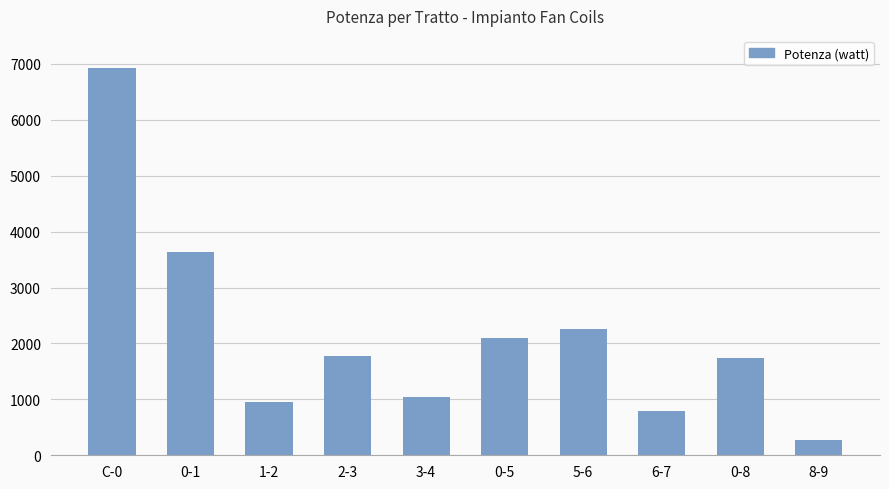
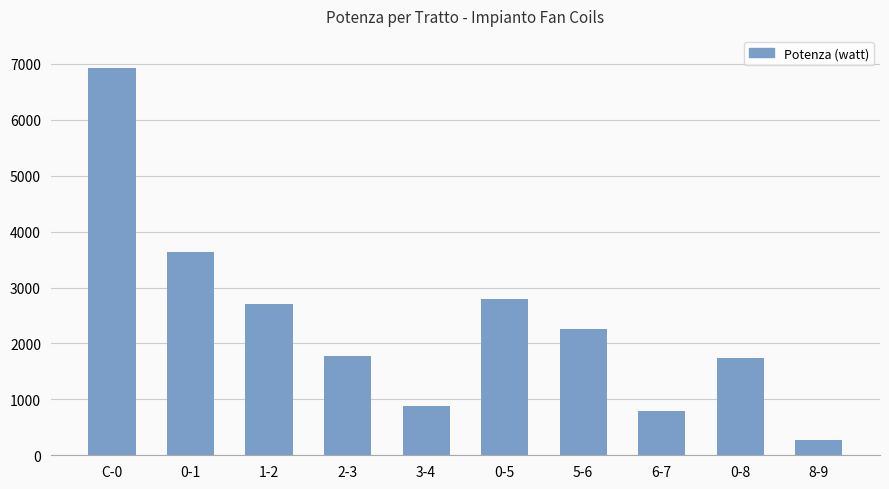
  {
    "C-0": 6900,
    "0-1": 3600,
-   "1-2": 1000,
+   "1-2": 2700,
    "2-3": 1800,
-   "3-4": 1000,
-   "0-5": 2100,
+   "3-4": 900,
+   "0-5": 2800,
    "5-6": 2300,
    "6-7": 800,
    "0-8": 1700,
    "8-9": 300
  }
